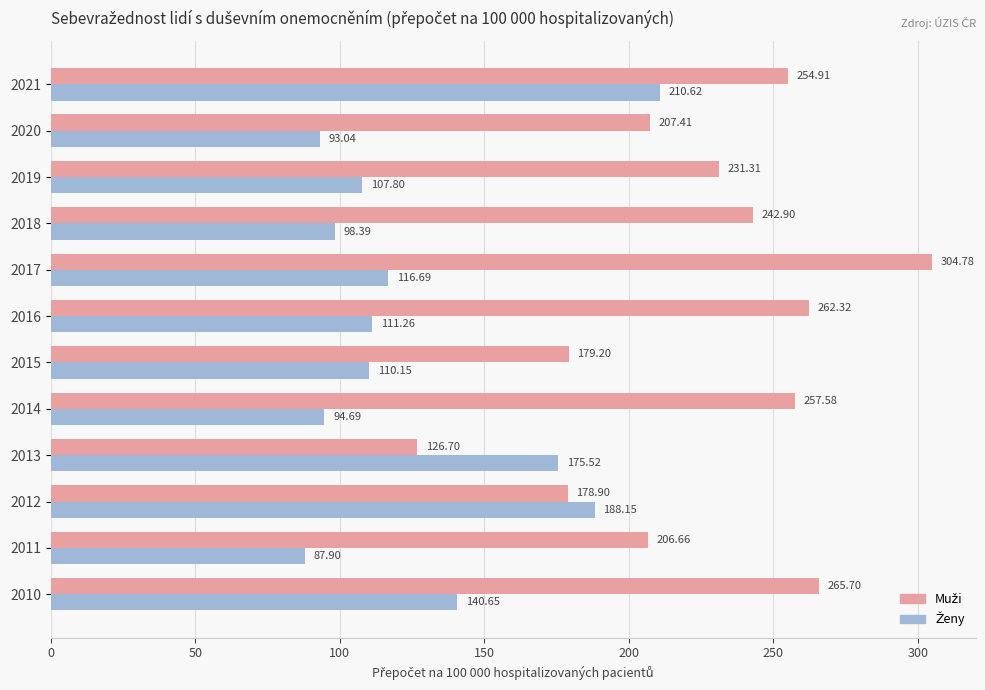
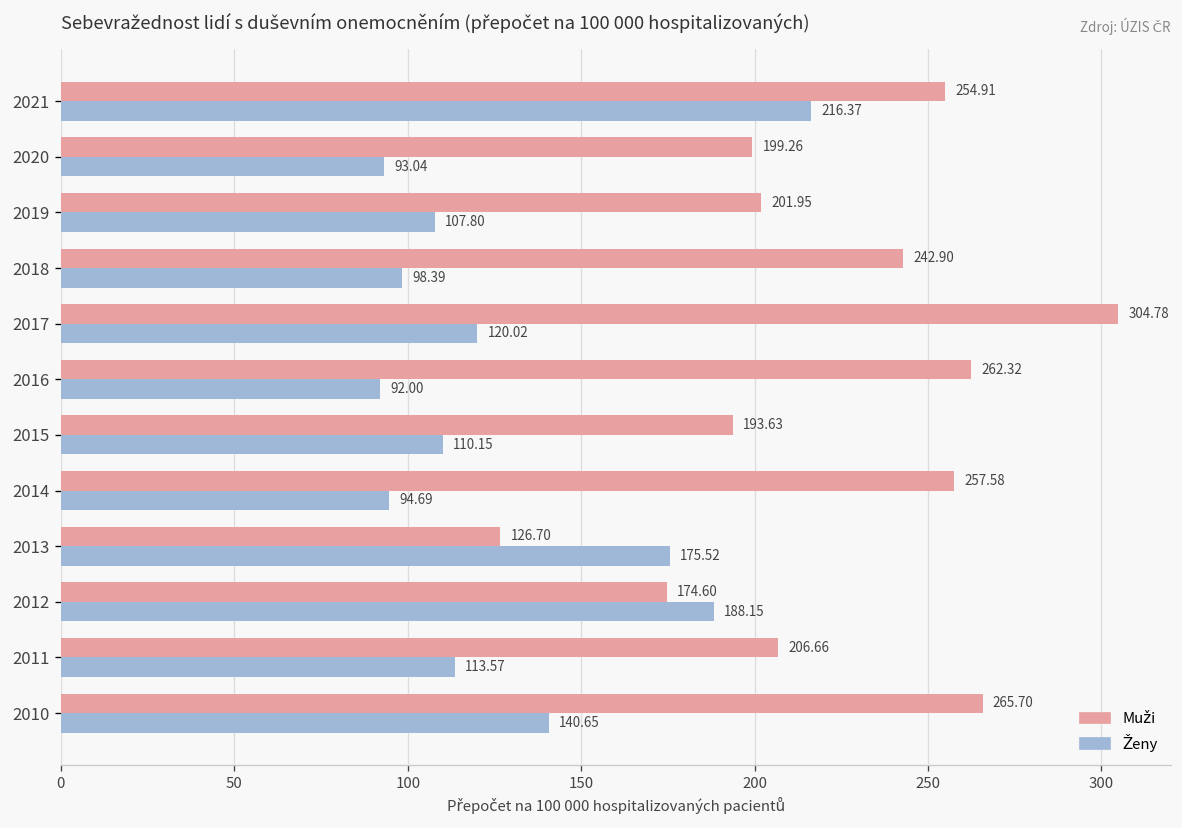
  {
    "Muži": {
      "2021": 254.91,
-     "2020": 207.41,
-     "2019": 231.31,
+     "2020": 199.26,
+     "2019": 201.95,
      "2018": 242.90,
      "2017": 304.78,
      "2016": 262.32,
-     "2015": 179.20,
+     "2015": 193.63,
      "2014": 257.58,
      "2013": 126.70,
-     "2012": 178.90,
+     "2012": 174.60,
      "2011": 206.66,
      "2010": 265.70
    },
    "Ženy": {
-     "2021": 210.62,
+     "2021": 216.37,
      "2020": 93.04,
      "2019": 107.80,
      "2018": 98.39,
-     "2017": 116.69,
-     "2016": 111.26,
+     "2017": 120.02,
+     "2016": 92.00,
      "2015": 110.15,
      "2014": 94.69,
      "2013": 175.52,
      "2012": 188.15,
-     "2011": 87.90,
+     "2011": 113.57,
      "2010": 140.65
    }
  }
